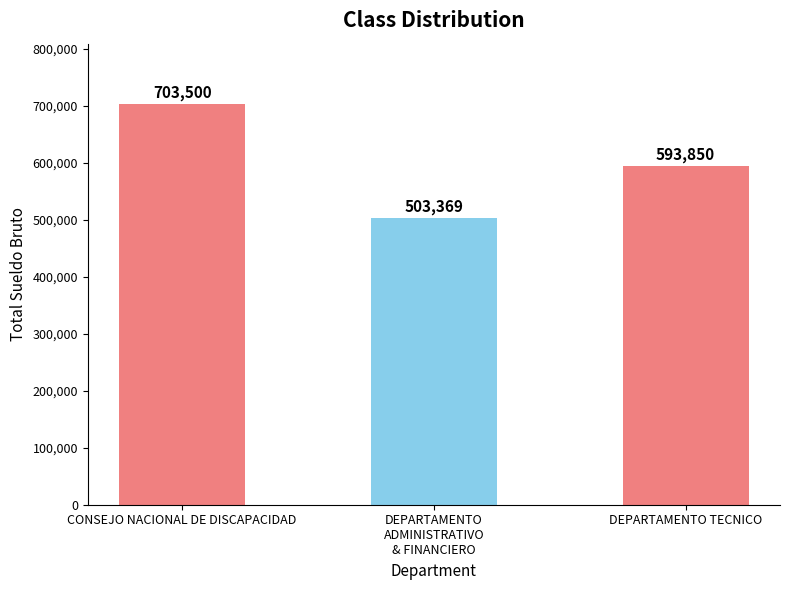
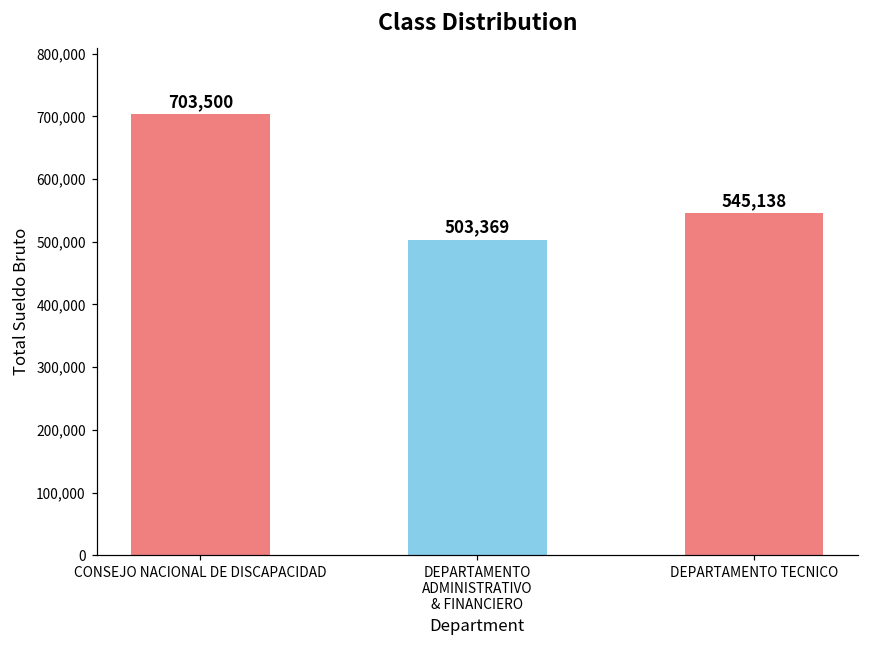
  {
    "CONSEJO NACIONAL DE DISCAPACIDAD": "703,500",
    "DEPARTAMENTO ADMINISTRATIVO & FINANCIERO": "503,369",
-   "DEPARTAMENTO TECNICO": "593,850"
+   "DEPARTAMENTO TECNICO": "545,138"
  }
